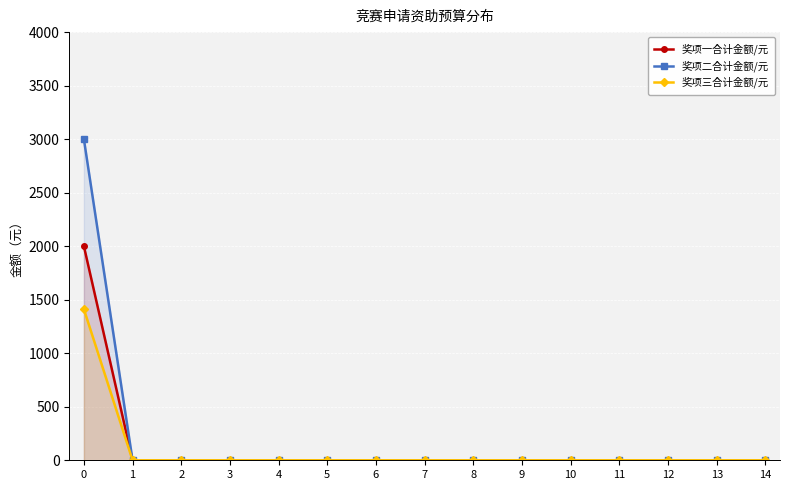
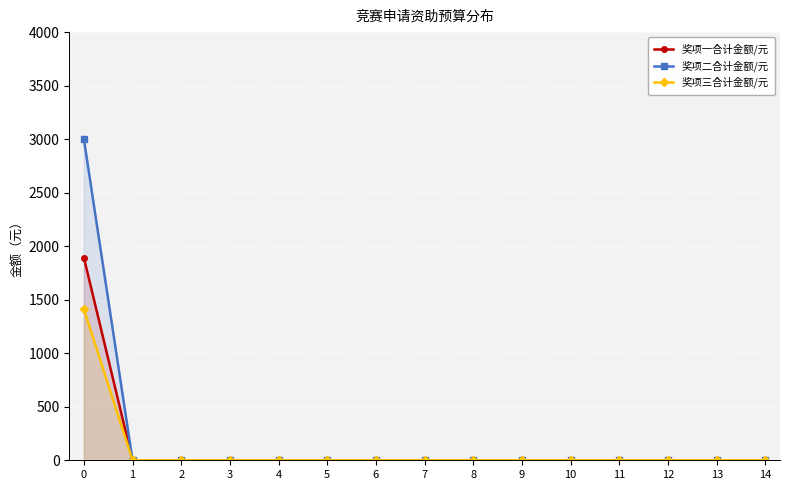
  {
    "奖项一合计金额/元": {
-     "0": 2000
+     "0": 1890
    },
    "奖项二合计金额/元": {
      "0": 3000
    },
    "奖项三合计金额/元": {
      "0": 1410
    }
  }
